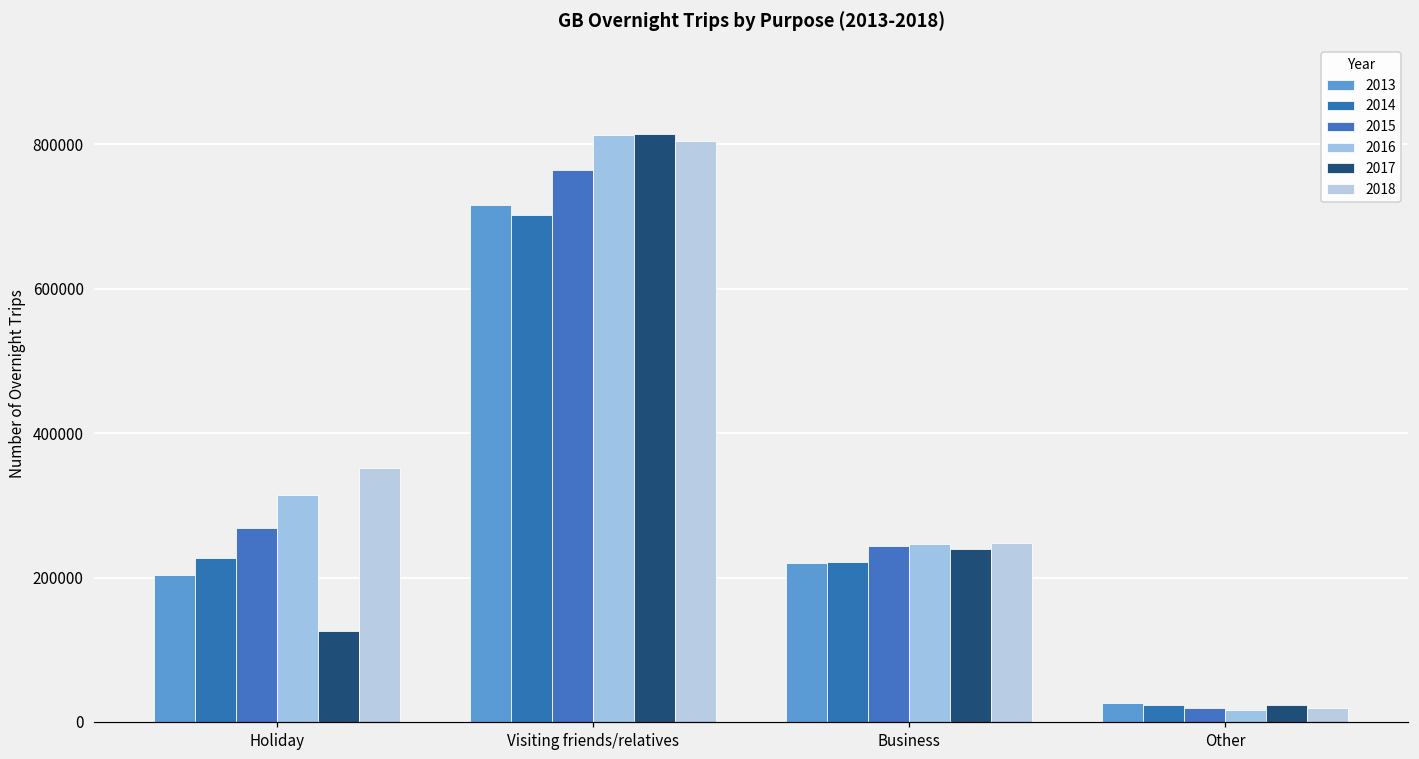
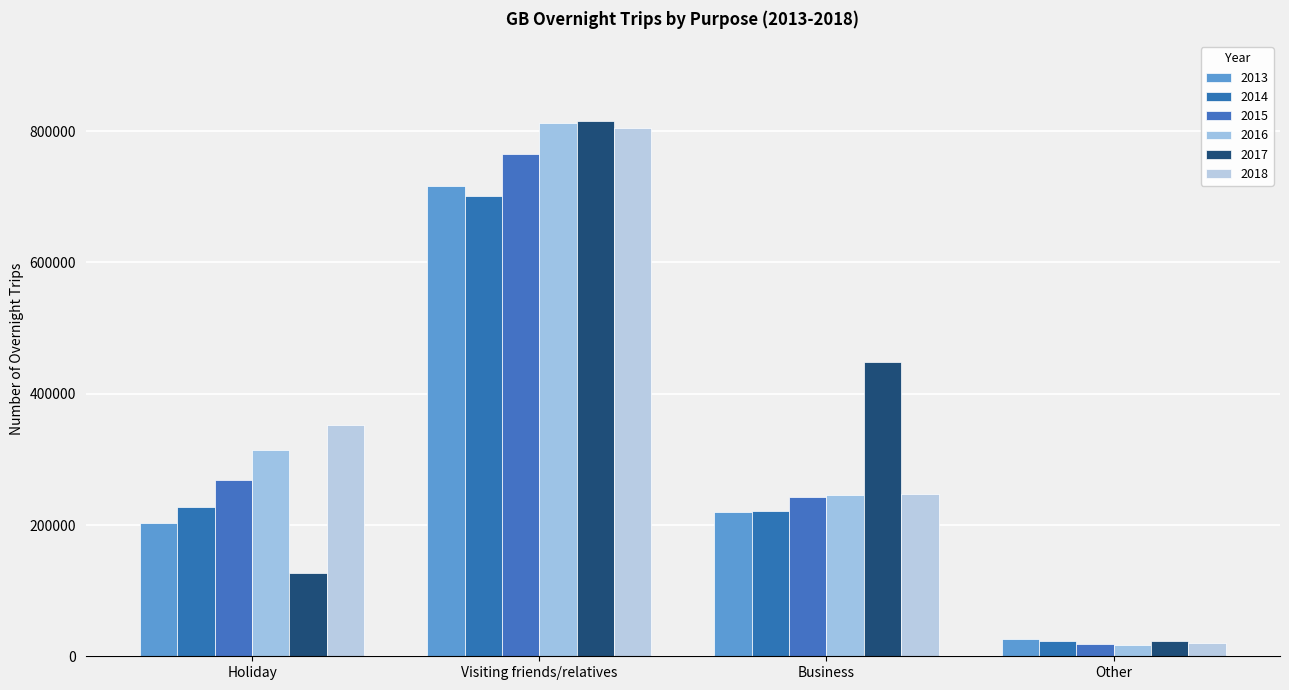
  {
    "2017": {
      "Holiday": 130000,
      "Visiting friends/relatives": 810000,
-     "Business": 240000,
+     "Business": 450000,
      "Other": 20000
    }
  }
